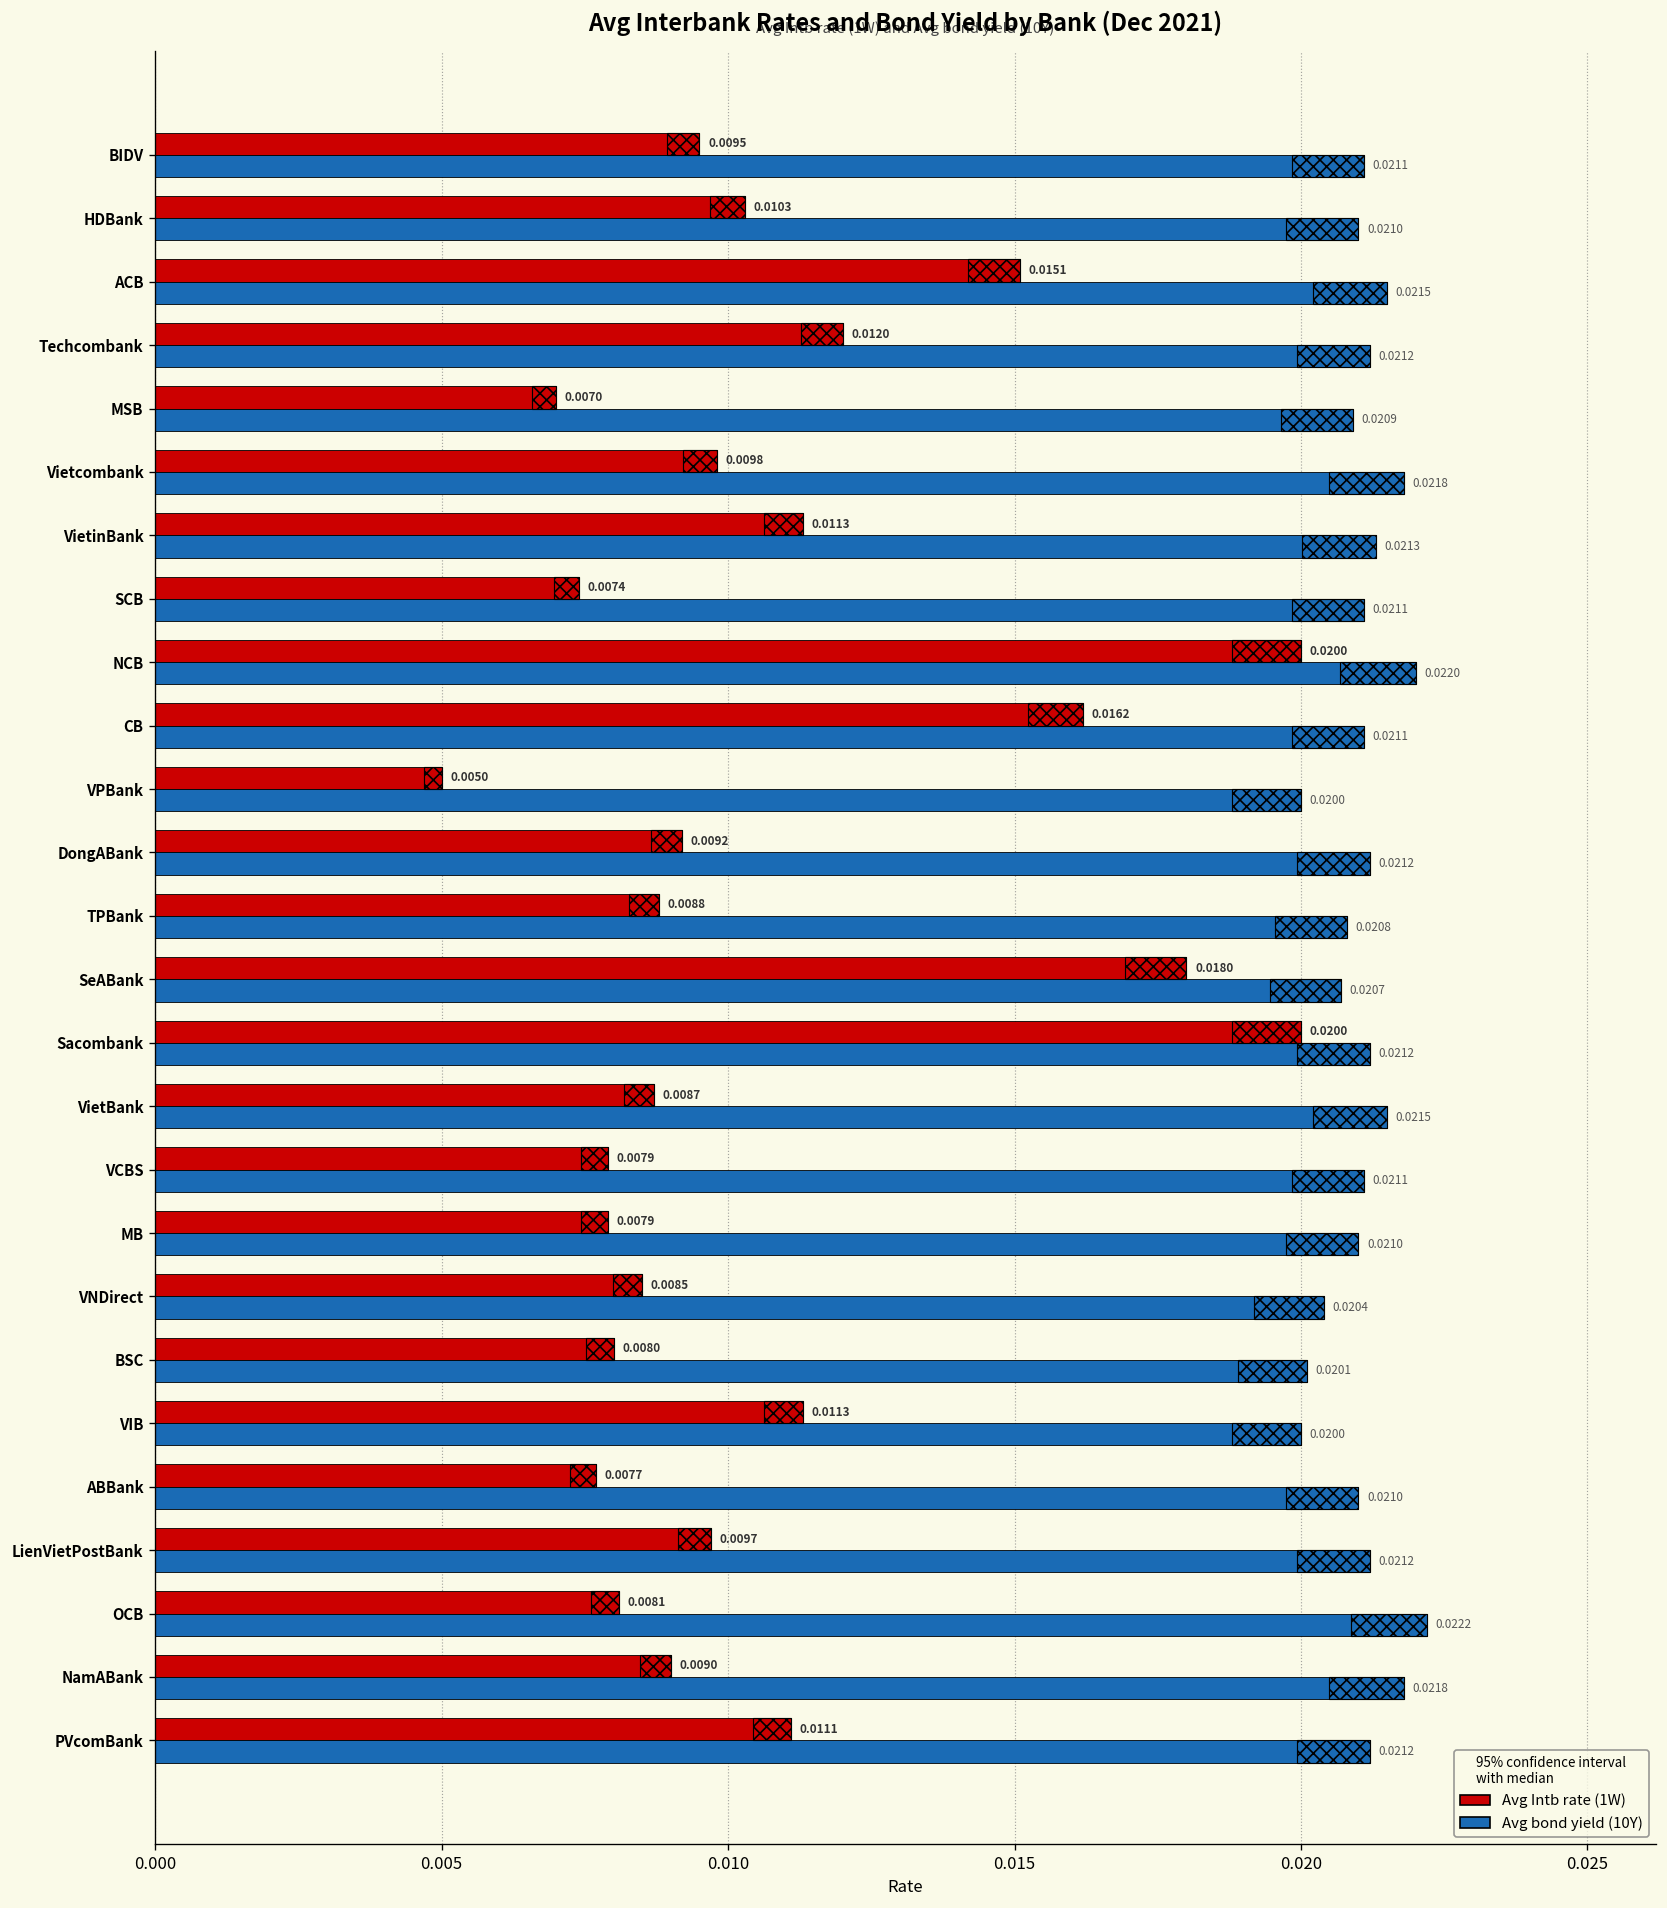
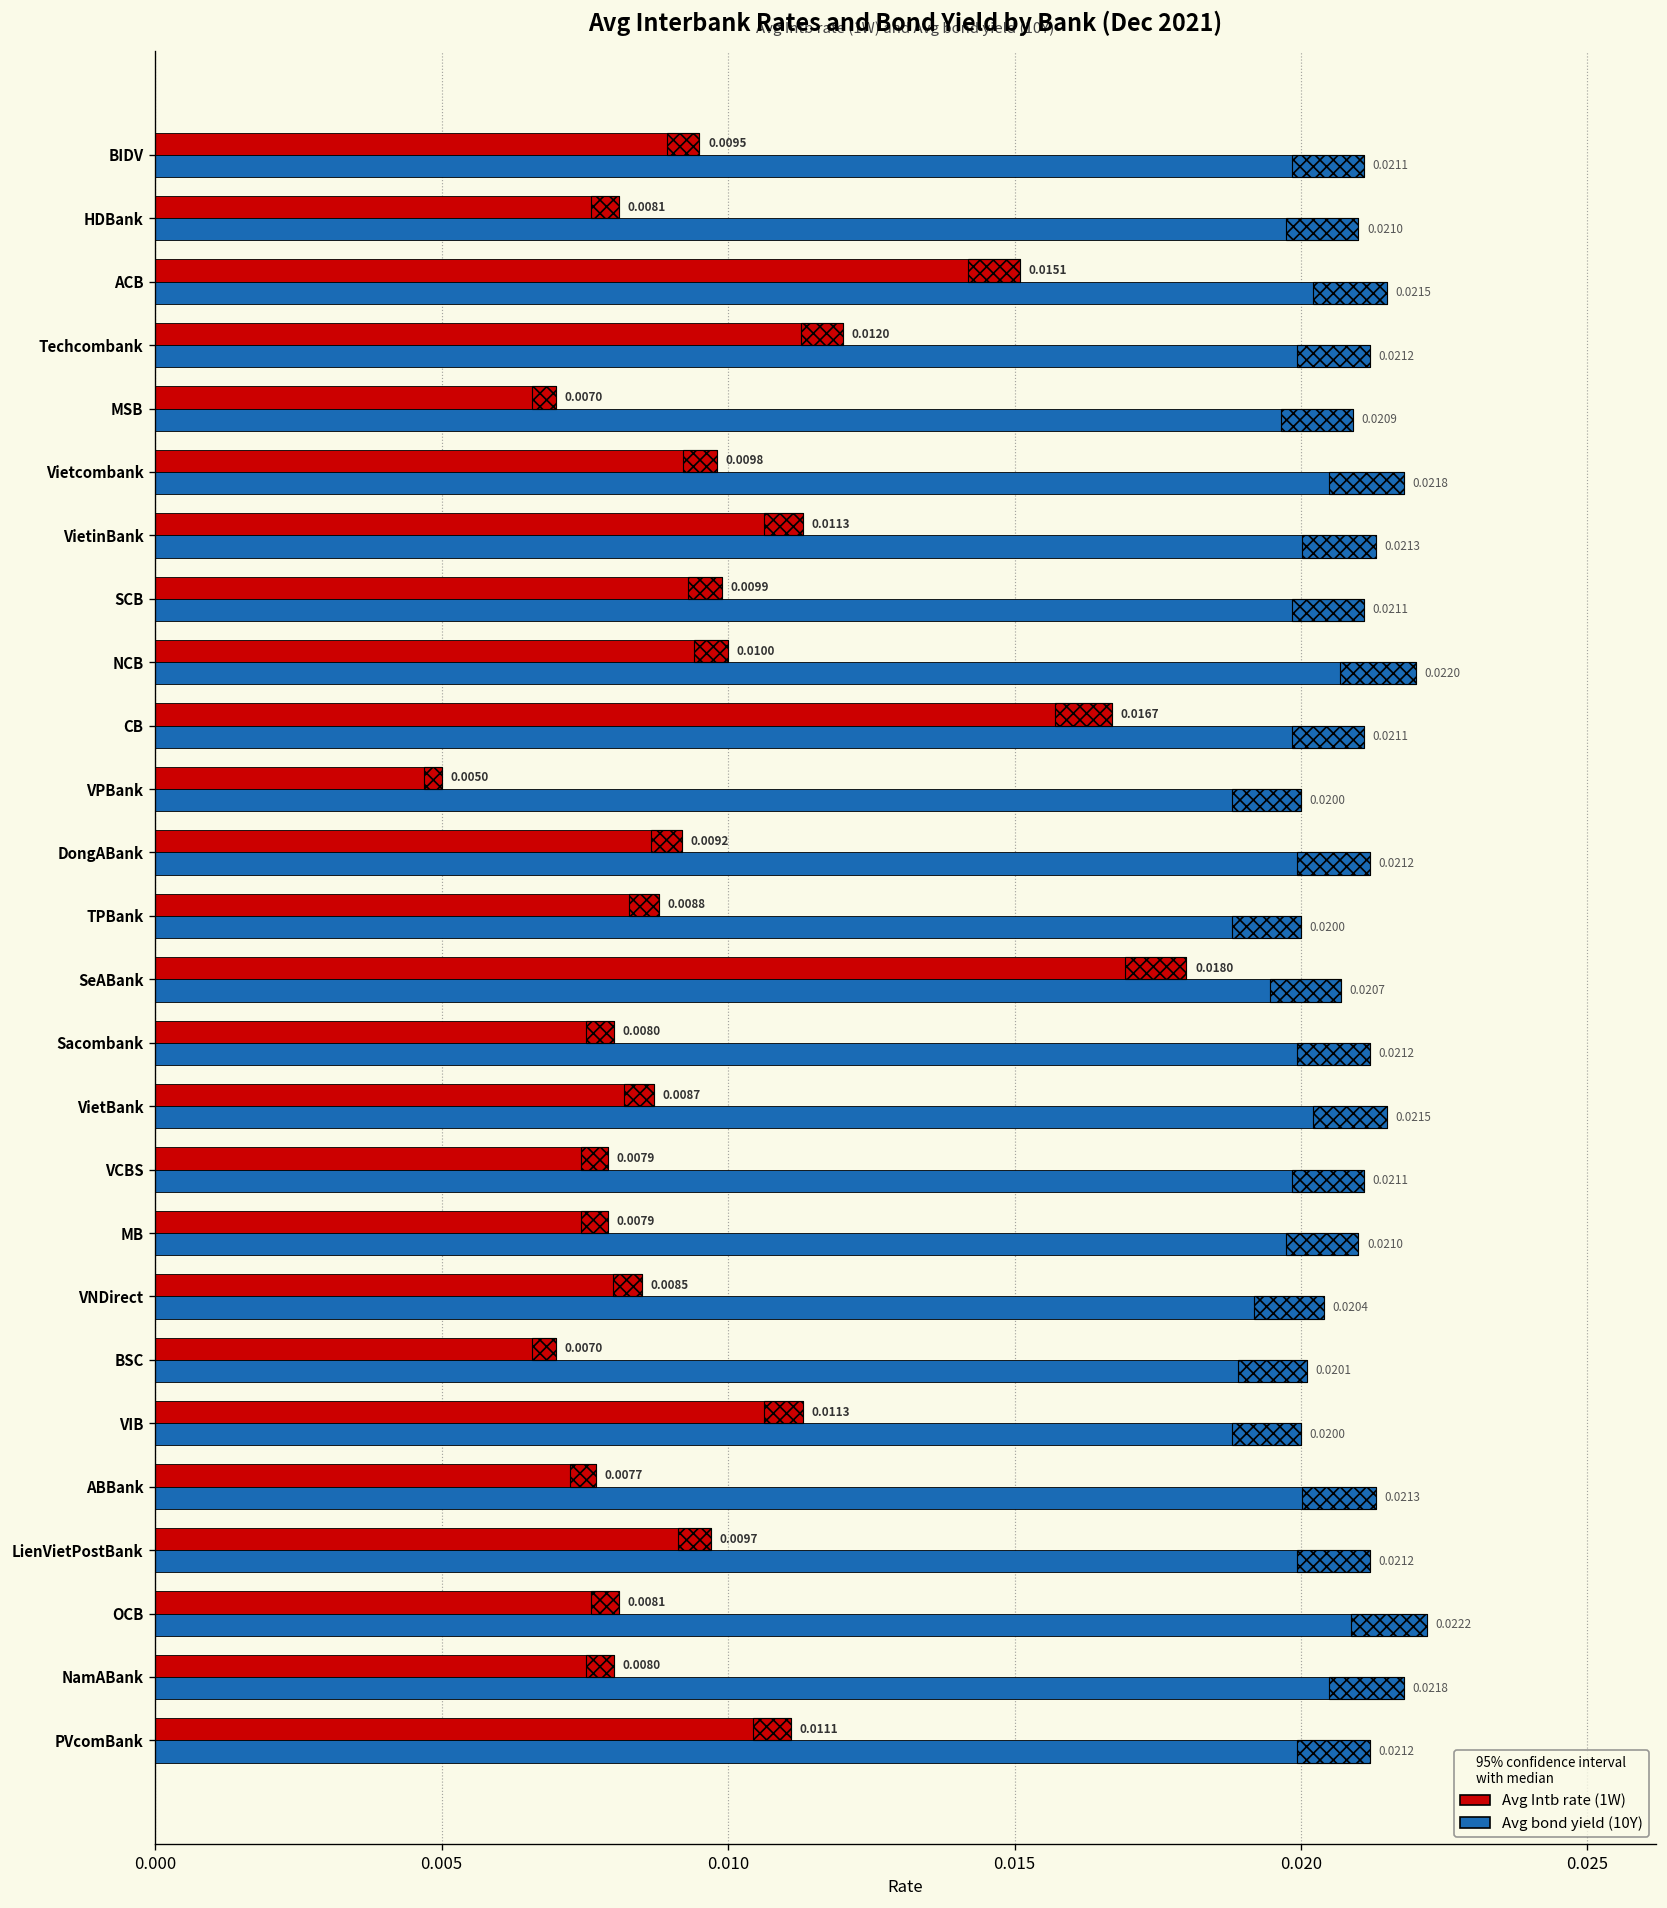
  {
    "Avg Intb rate (1W)": {
      "BIDV": 0.0095,
-     "HDBank": 0.0103,
+     "HDBank": 0.0081,
      "ACB": 0.0151,
      "Techcombank": 0.0120,
      "MSB": 0.0070,
      "Vietcombank": 0.0098,
      "VietinBank": 0.0113,
-     "SCB": 0.0074,
-     "NCB": 0.0200,
-     "CB": 0.0162,
+     "SCB": 0.0099,
+     "NCB": 0.0100,
+     "CB": 0.0167,
      "VPBank": 0.0050,
      "DongABank": 0.0092,
      "TPBank": 0.0088,
      "SeABank": 0.0180,
-     "Sacombank": 0.0200,
+     "Sacombank": 0.0080,
      "VietBank": 0.0087,
      "VCBS": 0.0079,
      "MB": 0.0079,
      "VNDirect": 0.0085,
-     "BSC": 0.0080,
+     "BSC": 0.0070,
      "VIB": 0.0113,
      "ABBank": 0.0077,
      "LienVietPostBank": 0.0097,
      "OCB": 0.0081,
-     "NamABank": 0.0090,
+     "NamABank": 0.0080,
      "PVcomBank": 0.0111
    },
    "Avg bond yield (10Y)": {
      "BIDV": 0.0211,
      "HDBank": 0.0210,
      "ACB": 0.0215,
      "Techcombank": 0.0212,
      "MSB": 0.0209,
      "Vietcombank": 0.0218,
      "VietinBank": 0.0213,
      "SCB": 0.0211,
      "NCB": 0.0220,
      "CB": 0.0211,
      "VPBank": 0.0200,
      "DongABank": 0.0212,
-     "TPBank": 0.0208,
+     "TPBank": 0.0200,
      "SeABank": 0.0207,
      "Sacombank": 0.0212,
      "VietBank": 0.0215,
      "VCBS": 0.0211,
      "MB": 0.0210,
      "VNDirect": 0.0204,
      "BSC": 0.0201,
      "VIB": 0.0200,
-     "ABBank": 0.0210,
+     "ABBank": 0.0213,
      "LienVietPostBank": 0.0212,
      "OCB": 0.0222,
      "NamABank": 0.0218,
      "PVcomBank": 0.0212
    }
  }
